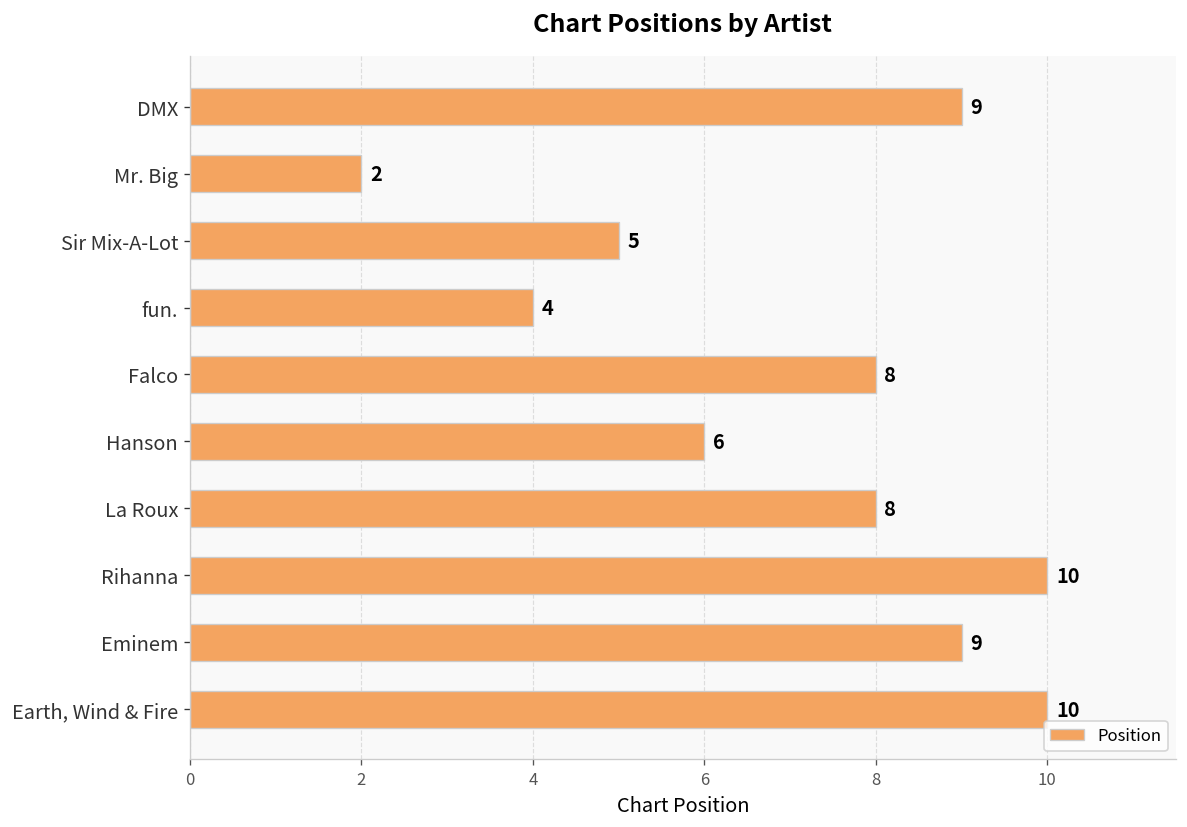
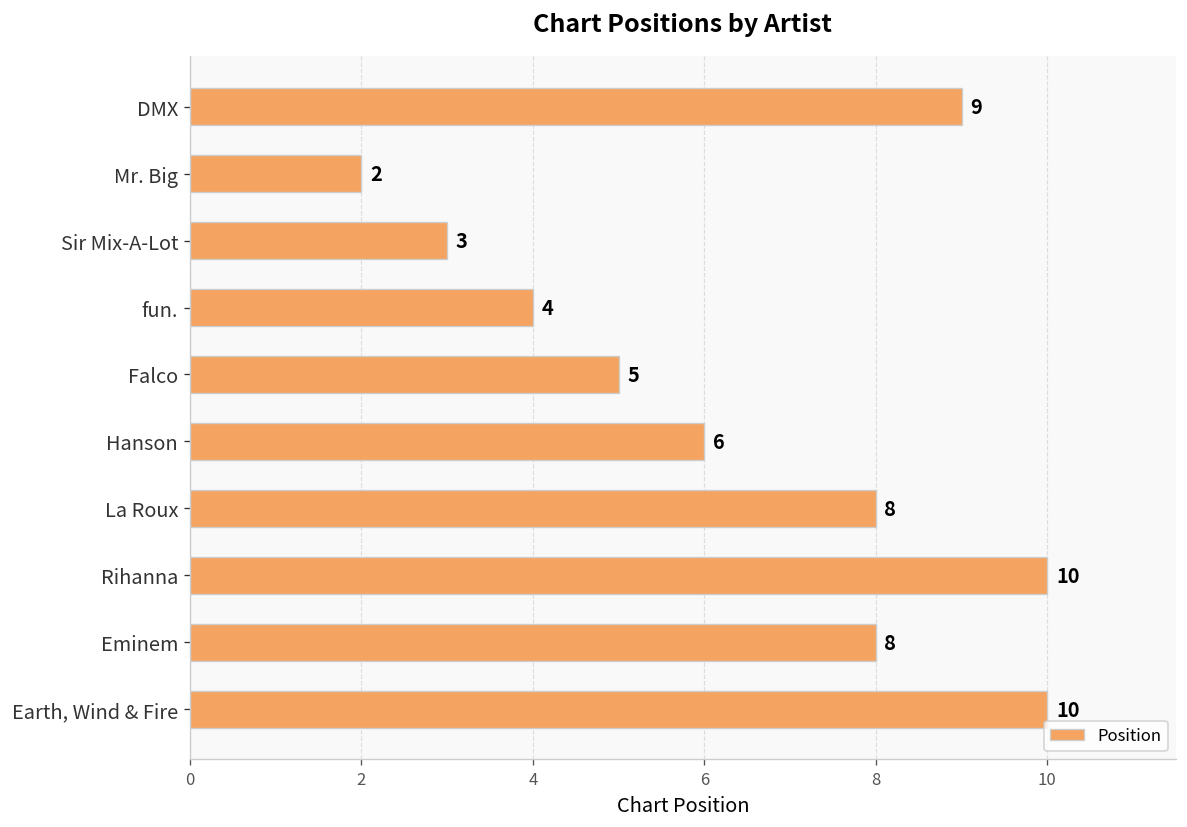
  {
    "DMX": 9,
    "Mr. Big": 2,
-   "Sir Mix-A-Lot": 5,
+   "Sir Mix-A-Lot": 3,
    "fun.": 4,
-   "Falco": 8,
+   "Falco": 5,
    "Hanson": 6,
    "La Roux": 8,
    "Rihanna": 10,
-   "Eminem": 9,
+   "Eminem": 8,
    "Earth, Wind & Fire": 10
  }
